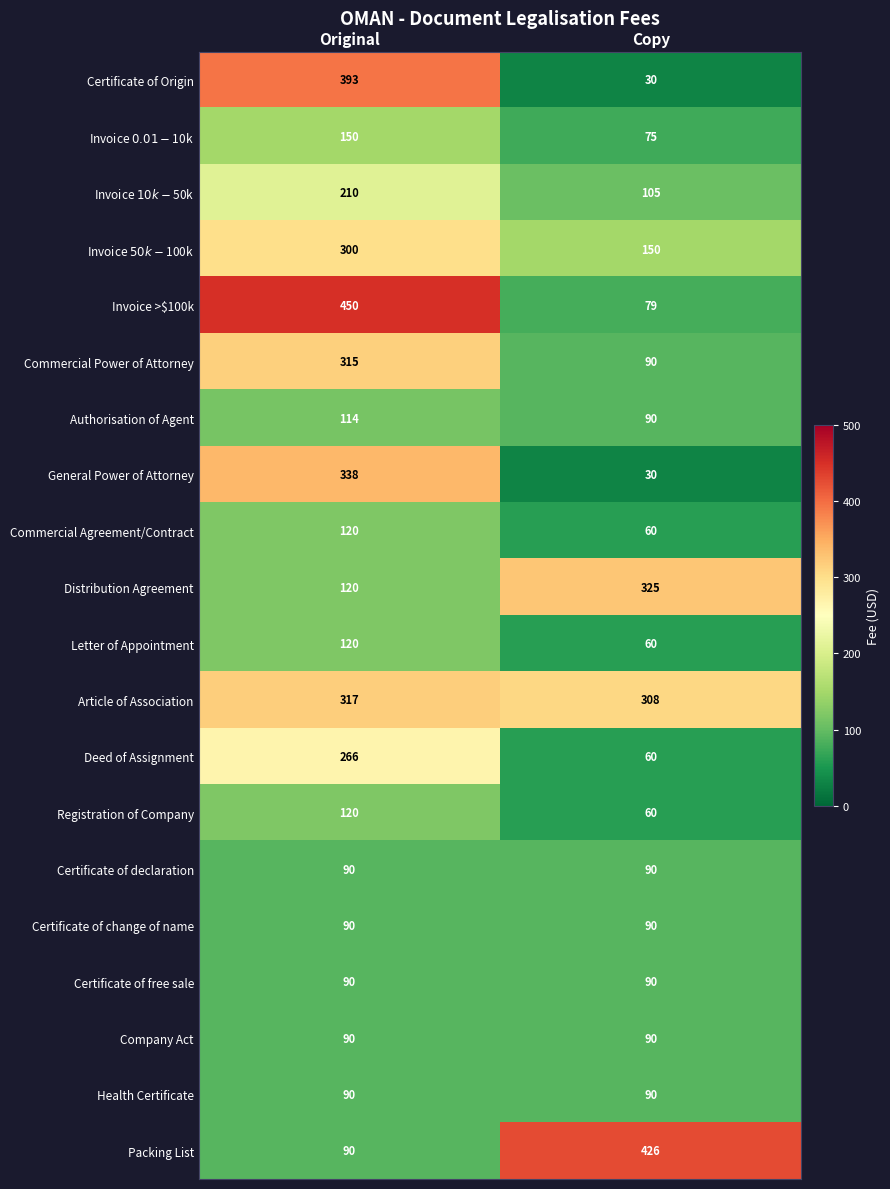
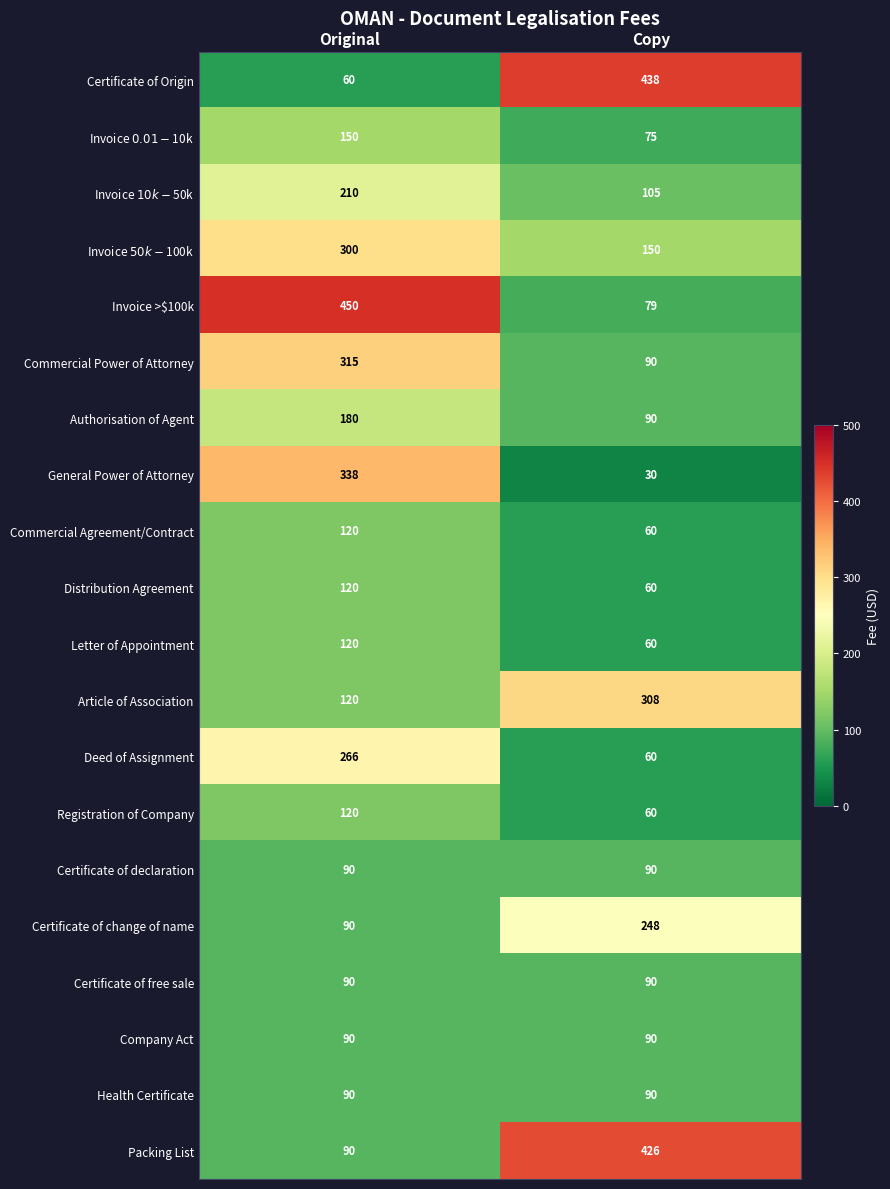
  {
    "Certificate of Origin": {
-     "Original": 393,
-     "Copy": 30
+     "Original": 60,
+     "Copy": 438
    },
    "Invoice >$100k": {
      "Original": 450,
      "Copy": 79
    },
    "Commercial Power of Attorney": {
      "Original": 315,
      "Copy": 90
    },
    "Authorisation of Agent": {
-     "Original": 114,
+     "Original": 180,
      "Copy": 90
    },
    "General Power of Attorney": {
      "Original": 338,
      "Copy": 30
    },
    "Commercial Agreement/Contract": {
      "Original": 120,
      "Copy": 60
    },
    "Distribution Agreement": {
      "Original": 120,
-     "Copy": 325
+     "Copy": 60
    },
    "Letter of Appointment": {
      "Original": 120,
      "Copy": 60
    },
    "Article of Association": {
-     "Original": 317,
+     "Original": 120,
      "Copy": 308
    },
    "Deed of Assignment": {
      "Original": 266,
      "Copy": 60
    },
    "Registration of Company": {
      "Original": 120,
      "Copy": 60
    },
    "Certificate of declaration": {
      "Original": 90,
      "Copy": 90
    },
    "Certificate of change of name": {
      "Original": 90,
-     "Copy": 90
+     "Copy": 248
    },
    "Certificate of free sale": {
      "Original": 90,
      "Copy": 90
    },
    "Company Act": {
      "Original": 90,
      "Copy": 90
    },
    "Health Certificate": {
      "Original": 90,
      "Copy": 90
    },
    "Packing List": {
      "Original": 90,
      "Copy": 426
    }
  }
